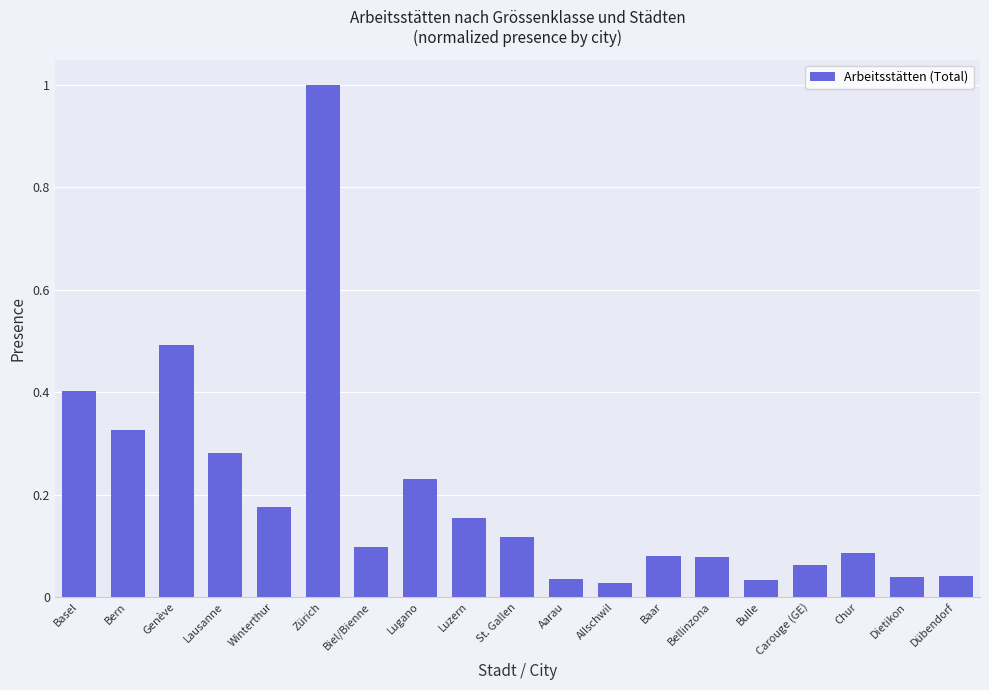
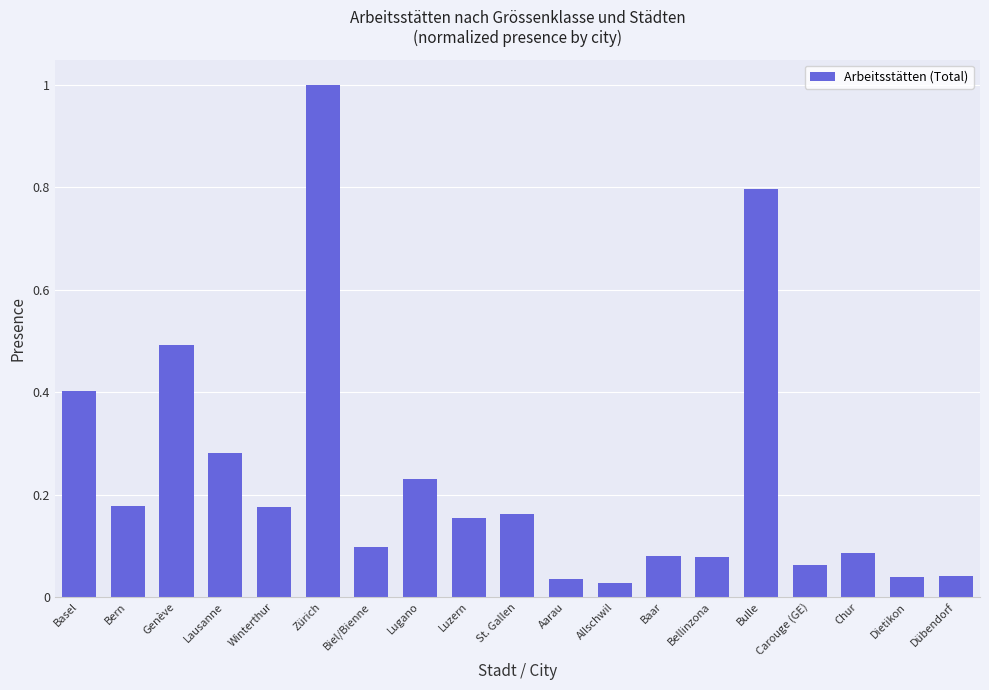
  {
    "Basel": 0.40,
-   "Bern": 0.33,
+   "Bern": 0.18,
    "Genève": 0.49,
    "Lausanne": 0.28,
    "Winterthur": 0.18,
    "Zürich": 1.00,
    "Biel/Bienne": 0.10,
    "Lugano": 0.23,
    "Luzern": 0.15,
-   "St. Gallen": 0.12,
+   "St. Gallen": 0.16,
    "Aarau": 0.04,
    "Allschwil": 0.03,
    "Baar": 0.08,
    "Bellinzona": 0.08,
-   "Bulle": 0.03,
+   "Bulle": 0.80,
    "Carouge (GE)": 0.06,
    "Chur": 0.09,
    "Dietikon": 0.04,
    "Dübendorf": 0.04
  }
